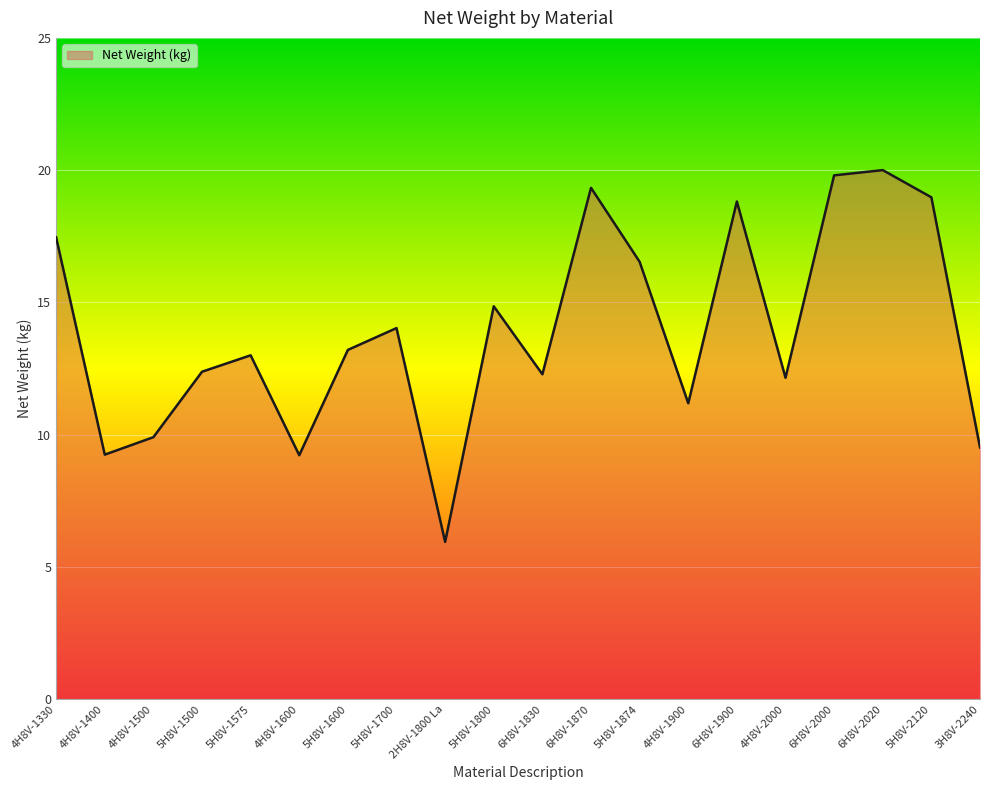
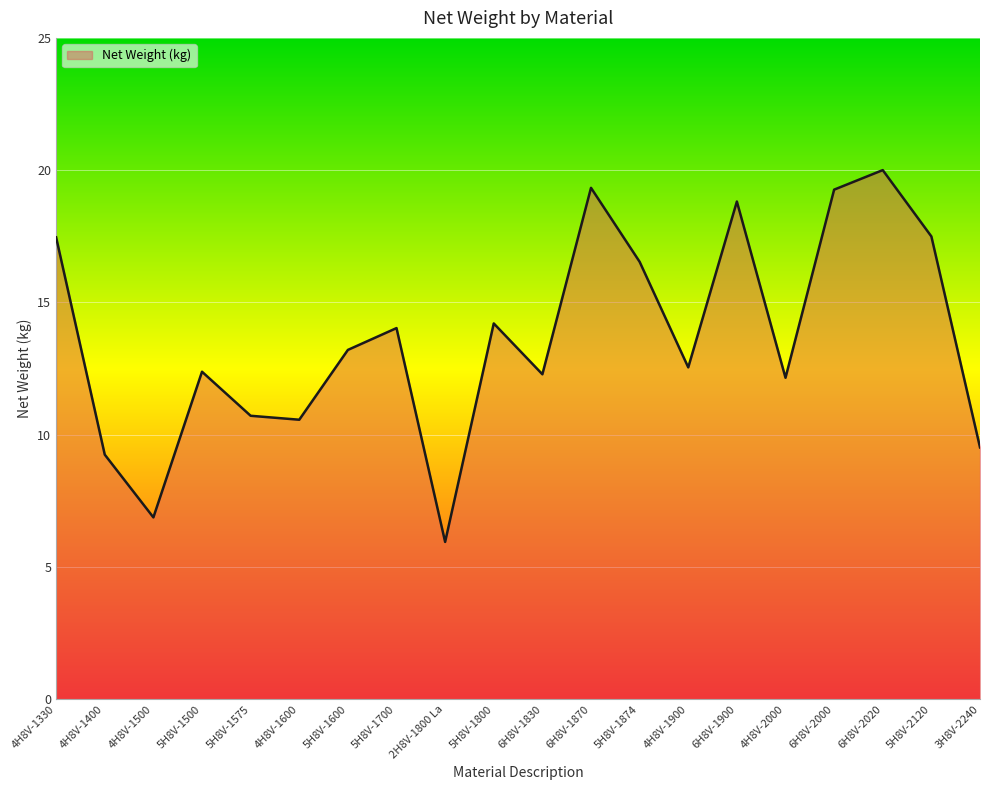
  {
    "4H8V-1330": 17.2,
    "4H8V-1400": 9.1,
-   "4H8V-1500": 9.7,
+   "4H8V-1500": 6.8,
    "5H8V-1500": 12.2,
-   "5H8V-1575": 12.8,
-   "4H8V-1600": 9.1,
+   "5H8V-1575": 10.5,
+   "4H8V-1600": 10.4,
    "5H8V-1600": 13.0,
    "5H8V-1700": 13.8,
    "2H8V-1800 La": 5.8,
-   "5H8V-1800": 14.6,
+   "5H8V-1800": 14.0,
    "6H8V-1830": 12.1,
    "6H8V-1870": 19.0,
    "5H8V-1874": 16.3,
-   "4H8V-1900": 11.0,
+   "4H8V-1900": 12.3,
    "6H8V-1900": 18.5,
    "4H8V-2000": 11.9,
-   "6H8V-2000": 19.5,
+   "6H8V-2000": 18.9,
    "6H8V-2020": 19.7,
-   "5H8V-2120": 18.6,
+   "5H8V-2120": 17.2,
    "3H8V-2240": 9.4
  }
